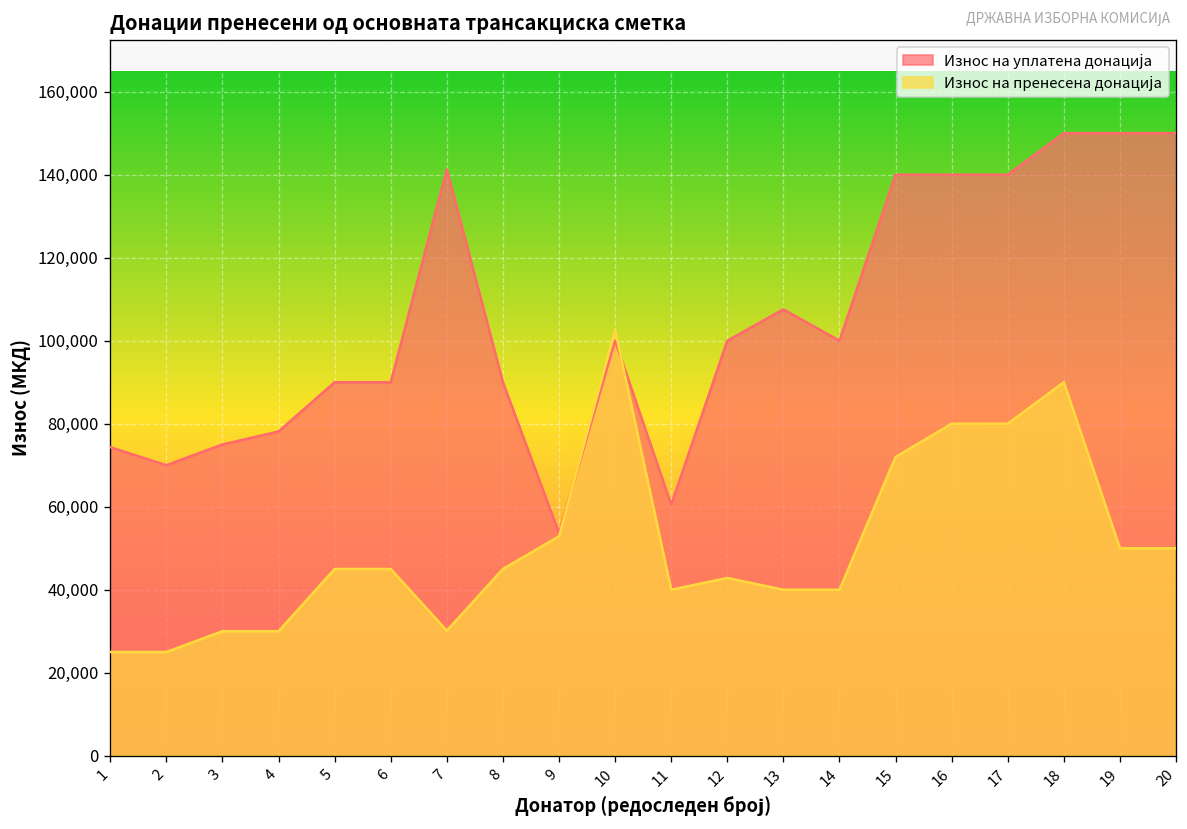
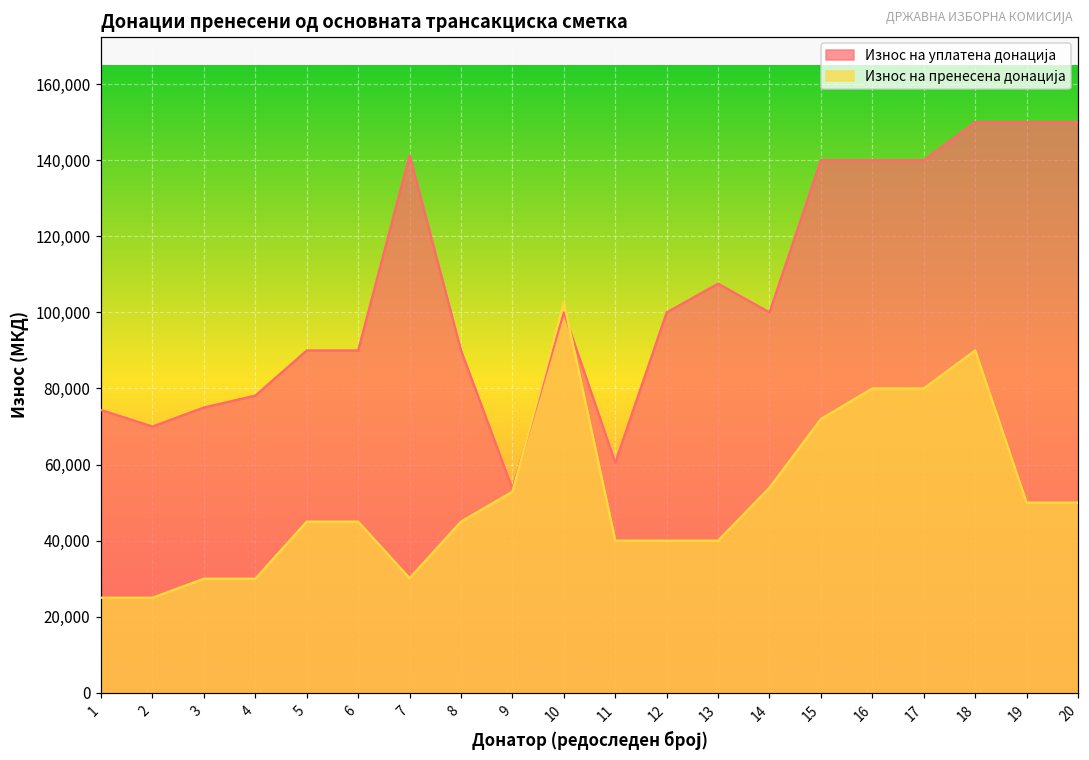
  {
    "Износ на уплатена донација": {
      "1": "74,000",
      "2": "70,000",
      "3": "75,000",
      "4": "78,000",
      "5": "90,000",
      "6": "90,000",
      "7": "141,000",
      "8": "90,000",
      "9": "54,000",
      "10": "100,000",
      "11": "60,000",
      "12": "100,000",
      "13": "108,000",
      "14": "100,000",
      "15": "140,000",
      "16": "140,000",
      "17": "140,000",
      "18": "150,000",
      "19": "150,000",
      "20": "150,000"
    },
    "Износ на пренесена донација": {
      "1": "25,000",
      "2": "25,000",
      "3": "30,000",
      "4": "30,000",
      "5": "45,000",
      "6": "45,000",
      "7": "30,000",
      "8": "45,000",
      "9": "53,000",
      "10": "103,000",
      "11": "40,000",
-     "12": "43,000",
+     "12": "40,000",
      "13": "40,000",
-     "14": "40,000",
+     "14": "54,000",
      "15": "72,000",
      "16": "80,000",
      "17": "80,000",
      "18": "90,000",
      "19": "50,000",
      "20": "50,000"
    }
  }
